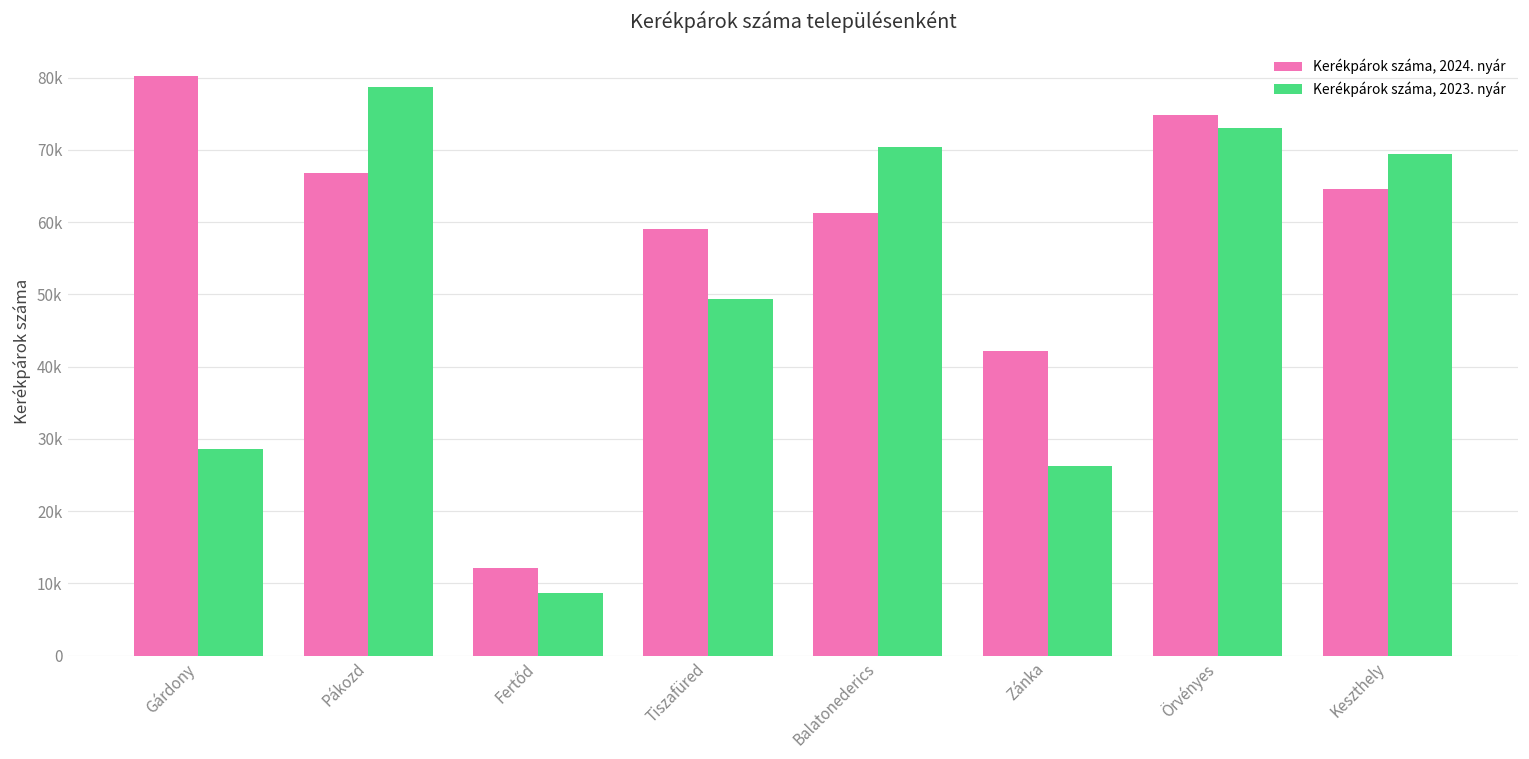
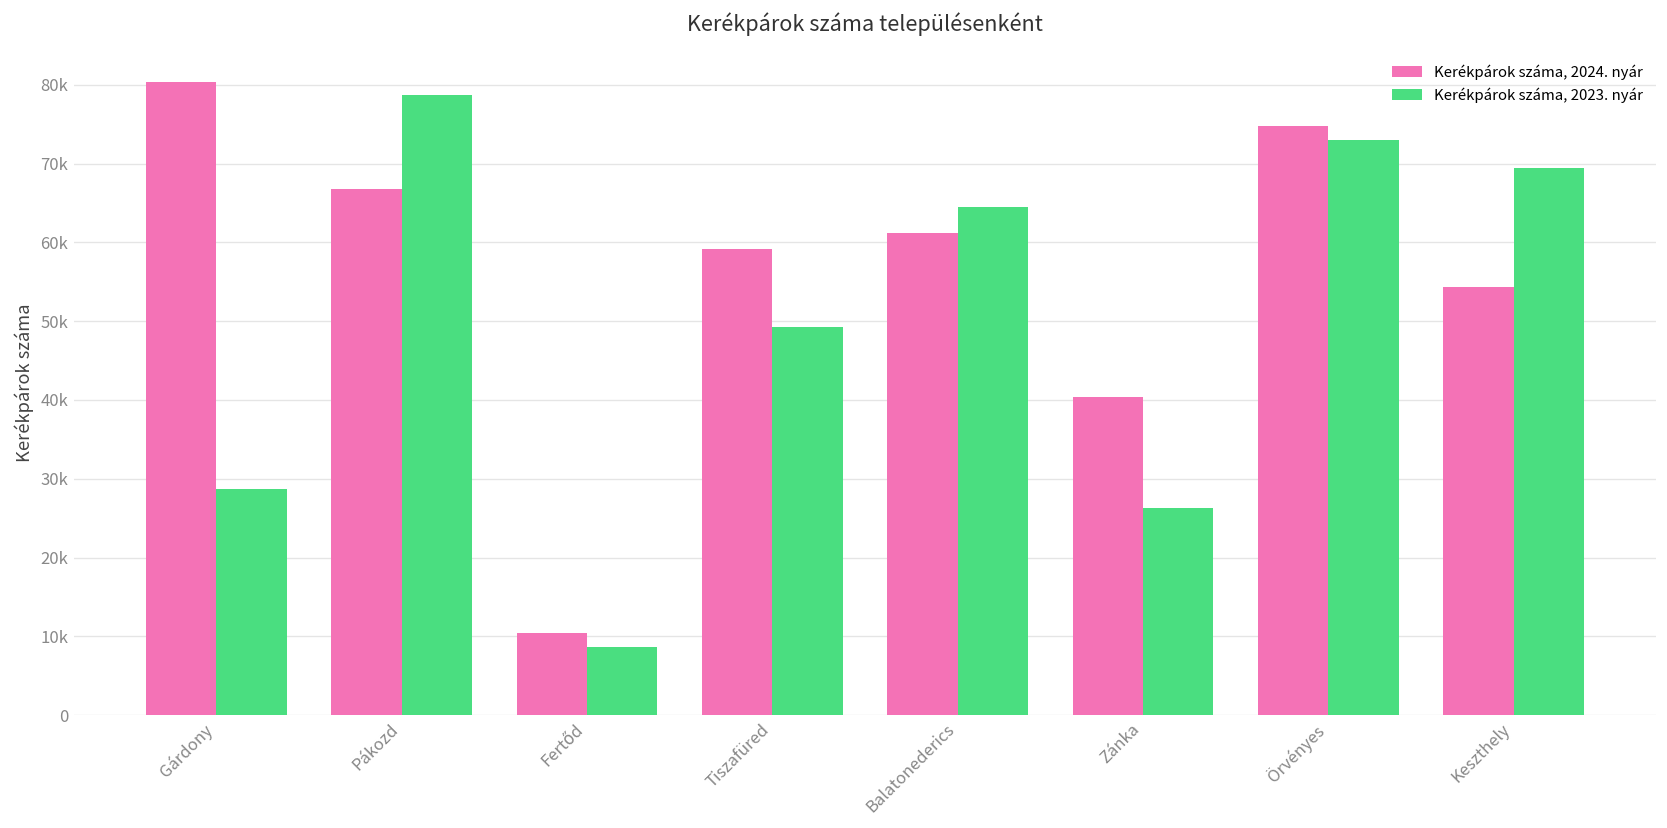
  {
    "Kerékpárok száma, 2024. nyár": {
      "Gárdony": 80000,
      "Pákozd": 67000,
-     "Fertőd": 12000,
+     "Fertőd": 10000,
      "Tiszafüred": 59000,
      "Balatonederics": 61000,
-     "Zánka": 42000,
+     "Zánka": 40000,
      "Örvényes": 75000,
-     "Keszthely": 65000
+     "Keszthely": 54000
    },
    "Kerékpárok száma, 2023. nyár": {
      "Gárdony": 29000,
      "Pákozd": 79000,
      "Fertőd": 9000,
      "Tiszafüred": 49000,
-     "Balatonederics": 70000,
+     "Balatonederics": 64000,
      "Zánka": 26000,
      "Örvényes": 73000,
      "Keszthely": 69000
    }
  }
